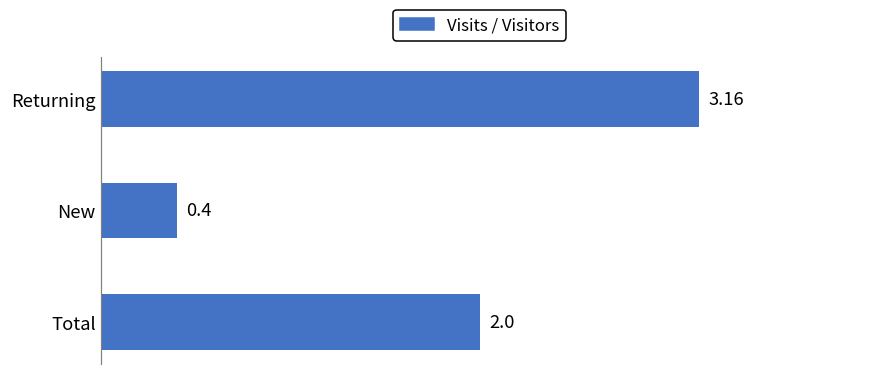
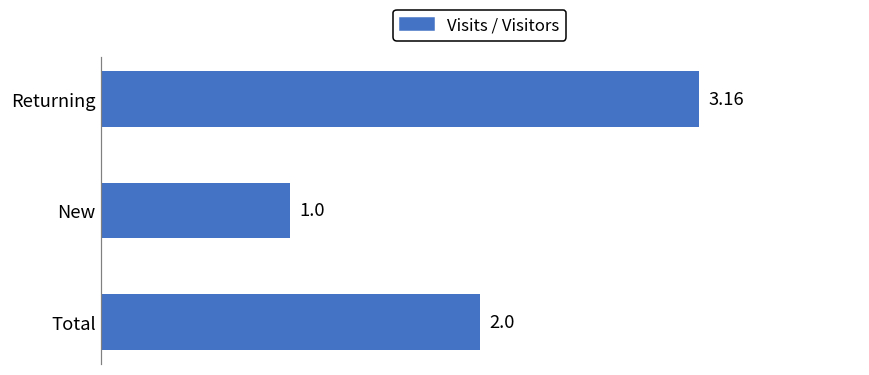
  {
    "Returning": 3.16,
-   "New": 0.4,
+   "New": 1.0,
    "Total": 2.0
  }
